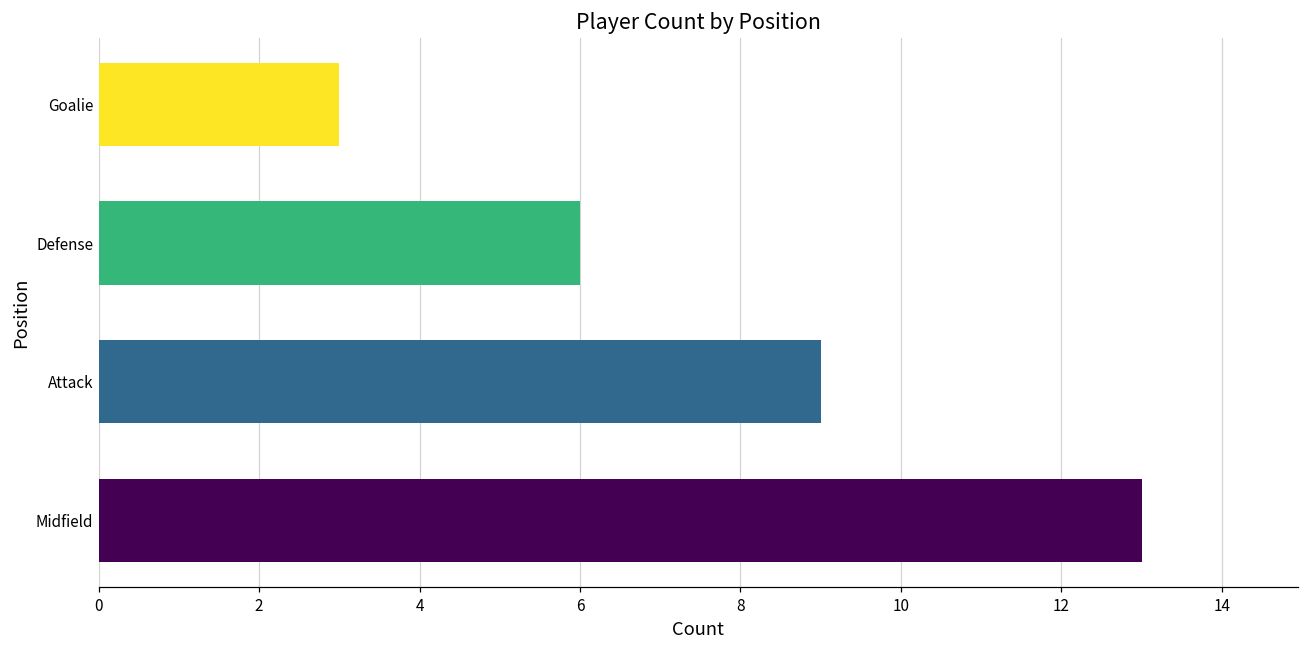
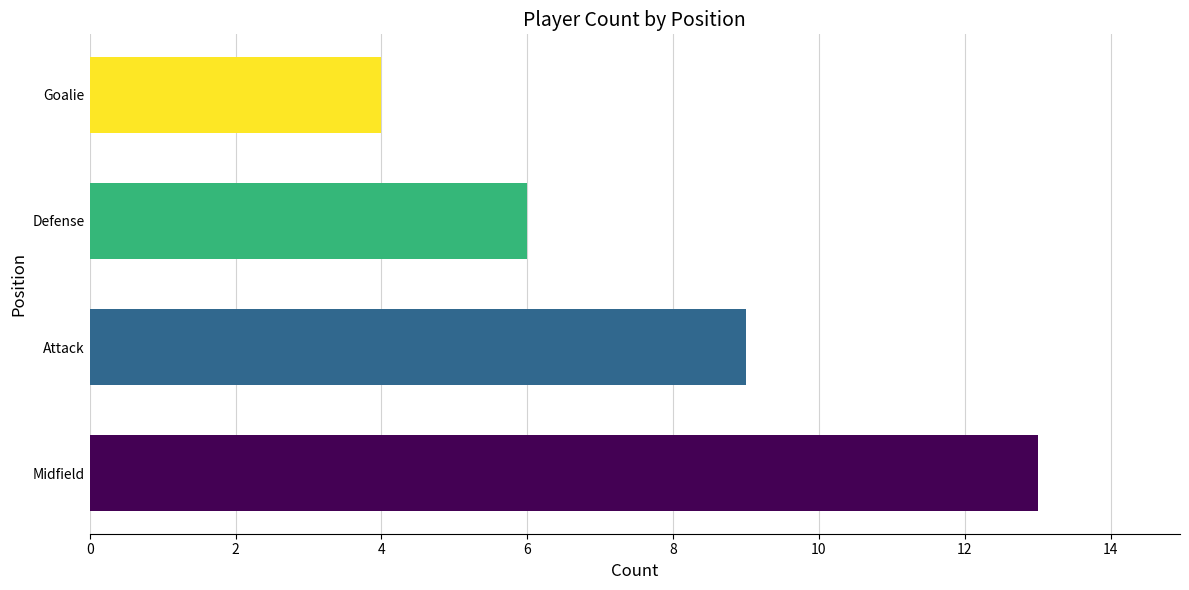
  {
-   "Goalie": 3,
+   "Goalie": 4,
    "Defense": 6,
    "Attack": 9,
    "Midfield": 13
  }
